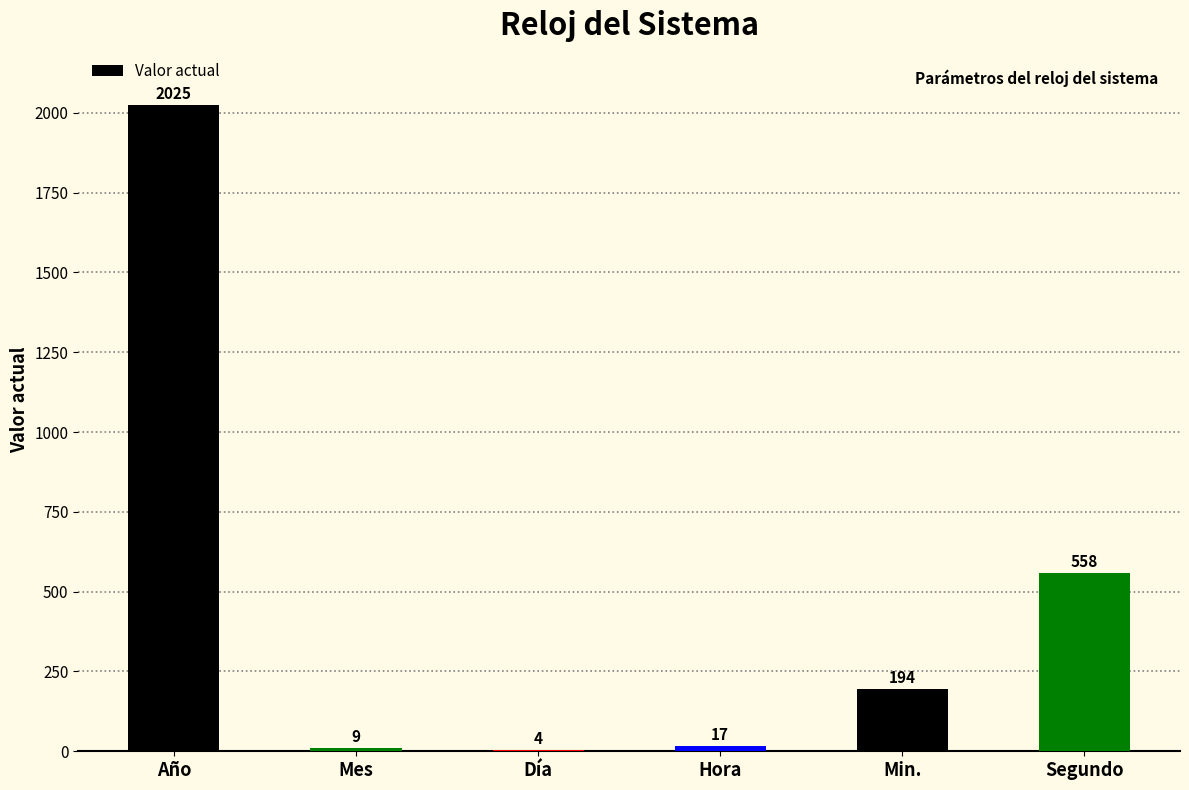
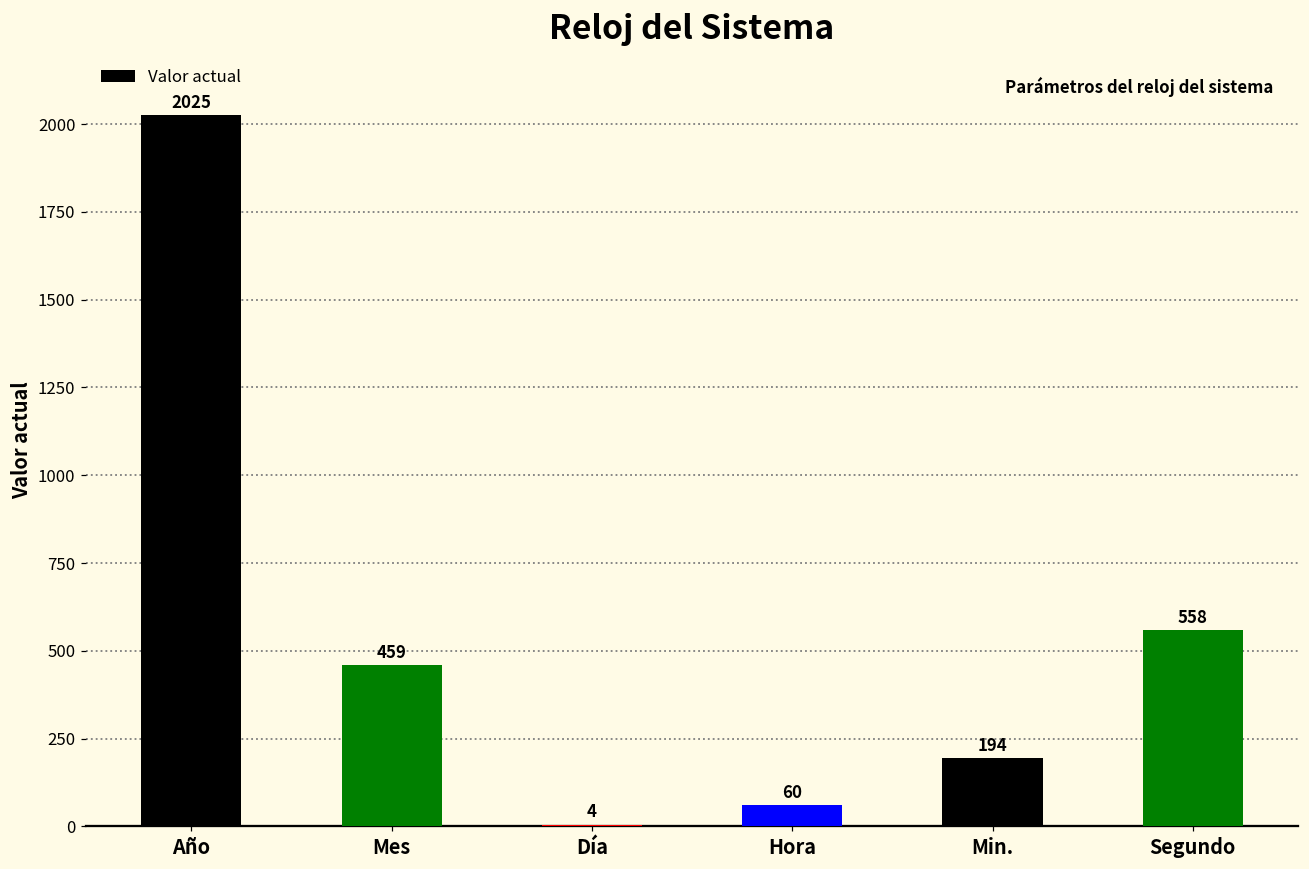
  {
    "Año": 2025,
-   "Mes": 9,
+   "Mes": 459,
    "Día": 4,
-   "Hora": 17,
+   "Hora": 60,
    "Min.": 194,
    "Segundo": 558
  }
